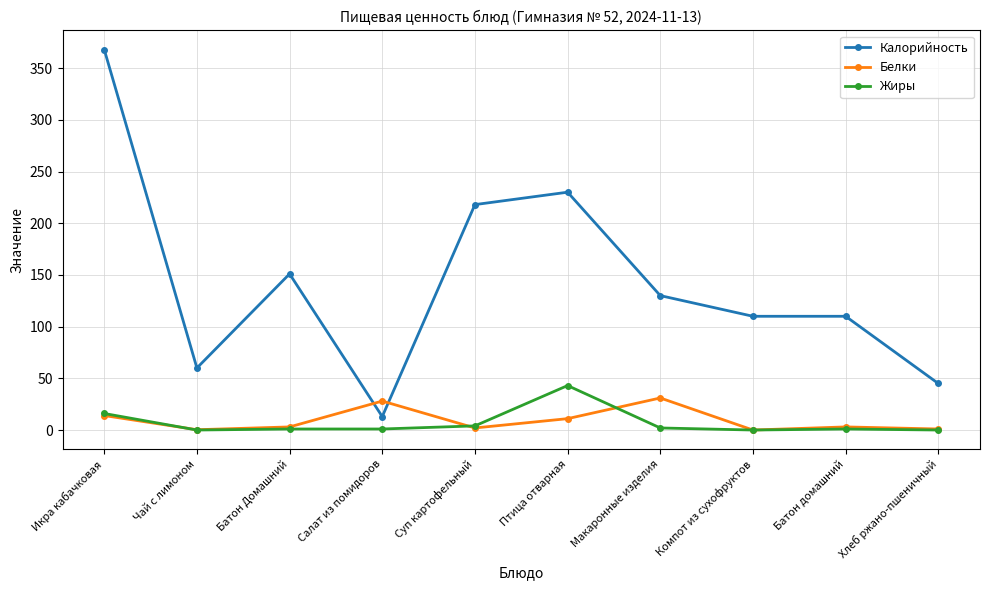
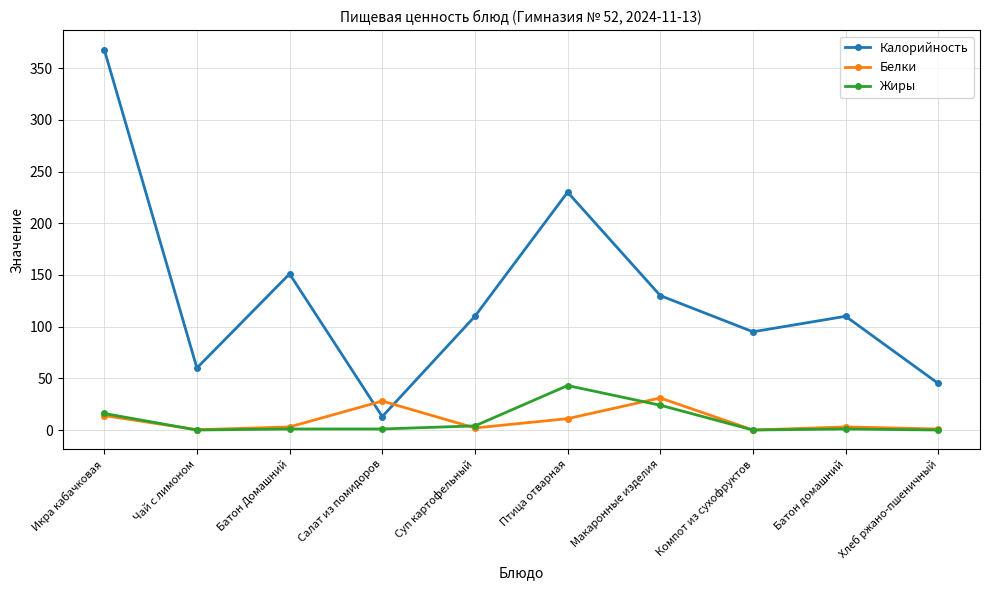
  {
    "Калорийность": {
      "Икра кабачковая": 368,
      "Чай с лимоном": 60,
      "Батон Домашний": 151,
      "Салат из помидоров": 13,
-     "Суп картофельный": 218,
+     "Суп картофельный": 110,
      "Птица отварная": 230,
      "Макаронные изделия": 130,
-     "Компот из сухофруктов": 110,
+     "Компот из сухофруктов": 95,
      "Батон домашний": 110,
      "Хлеб ржано-пшеничный": 45
    },
    "Белки": {
      "Салат из помидоров": 28,
      "Птица отварная": 11,
      "Макаронные изделия": 31
    },
    "Жиры": {
      "Салат из помидоров": 1,
      "Птица отварная": 43,
-     "Макаронные изделия": 2
+     "Макаронные изделия": 24
    }
  }
